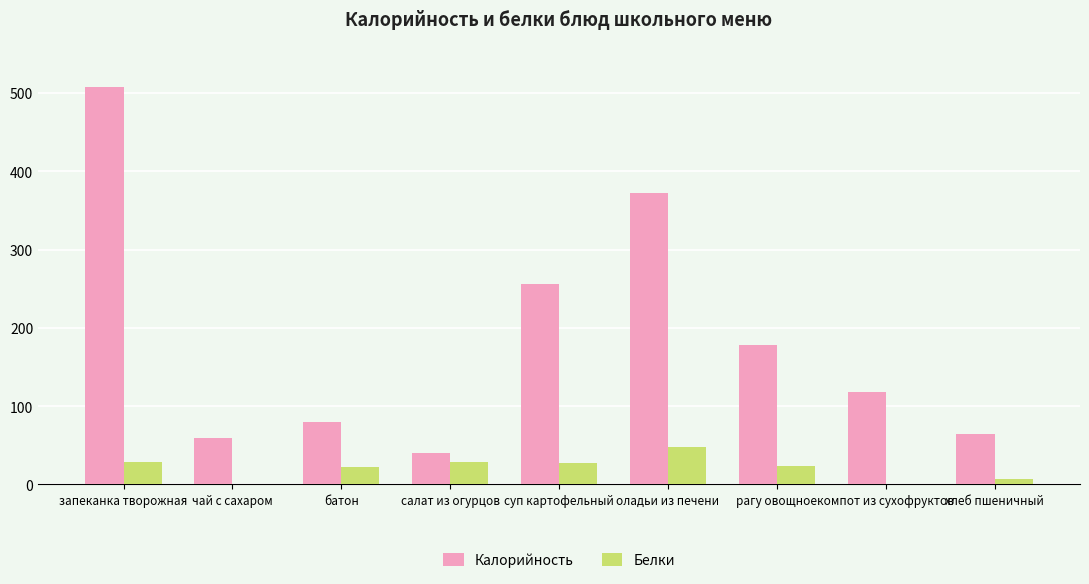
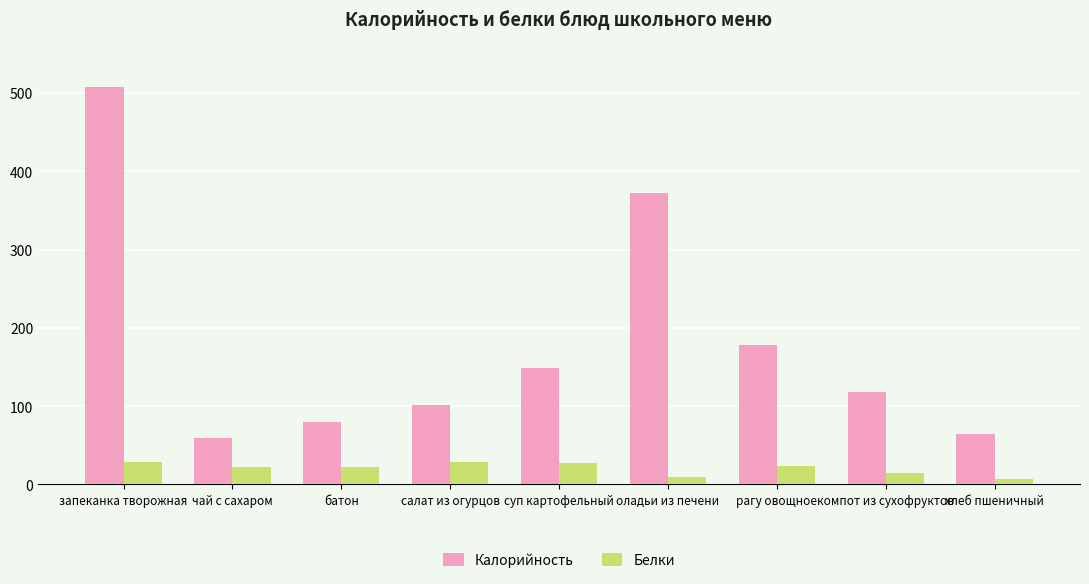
  {
    "Калорийность": {
      "запеканка творожная": 510,
      "чай с сахаром": 60,
      "батон": 80,
-     "салат из огурцов": 40,
-     "суп картофельный": 260,
+     "салат из огурцов": 100,
+     "суп картофельный": 150,
      "оладьи из печени": 370,
      "рагу овощное": 180,
      "компот из сухофруктов": 120,
      "хлеб пшеничный": 70
    },
    "Белки": {
      "запеканка творожная": 30,
-     "чай с сахаром": 0,
+     "чай с сахаром": 20,
      "батон": 20,
      "салат из огурцов": 30,
      "суп картофельный": 30,
-     "оладьи из печени": 50,
+     "оладьи из печени": 10,
      "рагу овощное": 20,
-     "компот из сухофруктов": 0,
+     "компот из сухофруктов": 10,
      "хлеб пшеничный": 10
    }
  }
